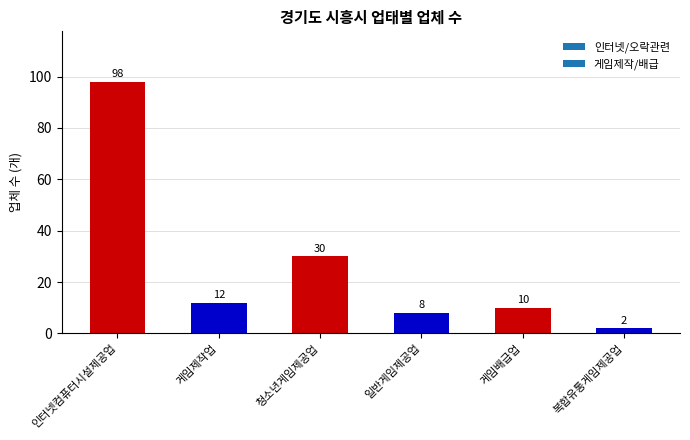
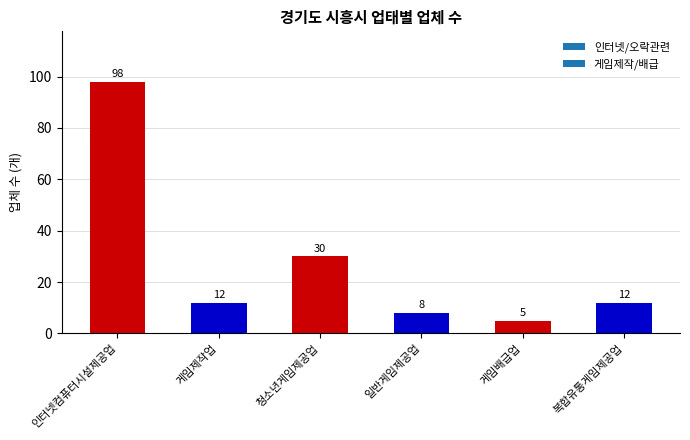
  {
    "인터넷컴퓨터시설제공업": 98,
    "게임제작업": 12,
    "청소년게임제공업": 30,
    "일반게임제공업": 8,
-   "게임배급업": 10,
-   "복합유통게임제공업": 2
+   "게임배급업": 5,
+   "복합유통게임제공업": 12
  }
